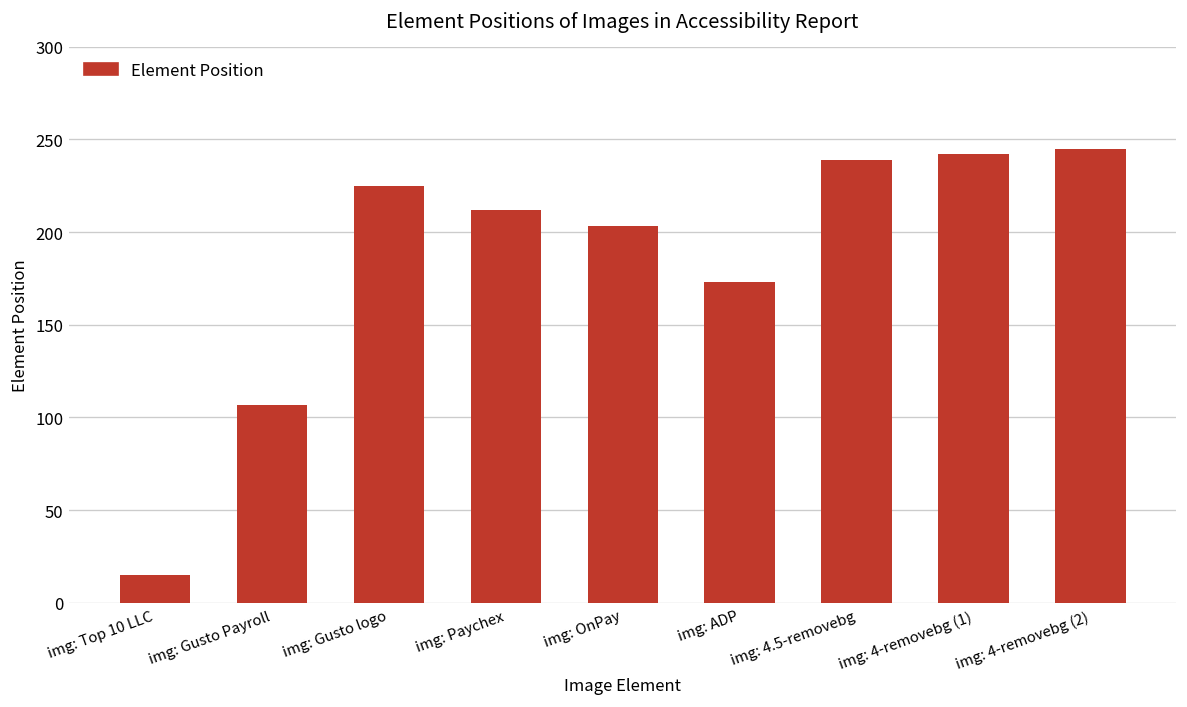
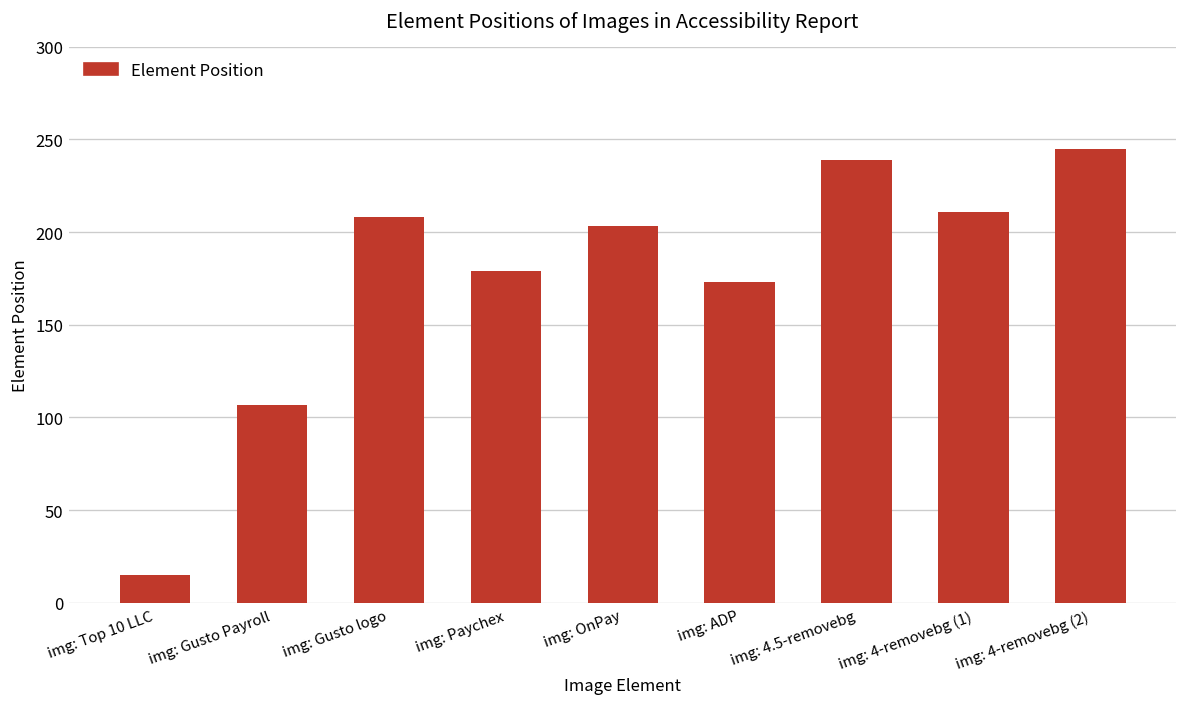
  {
    "img: Top 10 LLC": 15,
    "img: Gusto Payroll": 107,
-   "img: Gusto logo": 225,
-   "img: Paychex": 212,
+   "img: Gusto logo": 208,
+   "img: Paychex": 179,
    "img: OnPay": 203,
    "img: ADP": 173,
    "img: 4.5-removebg": 239,
-   "img: 4-removebg (1)": 242,
+   "img: 4-removebg (1)": 211,
    "img: 4-removebg (2)": 245
  }
